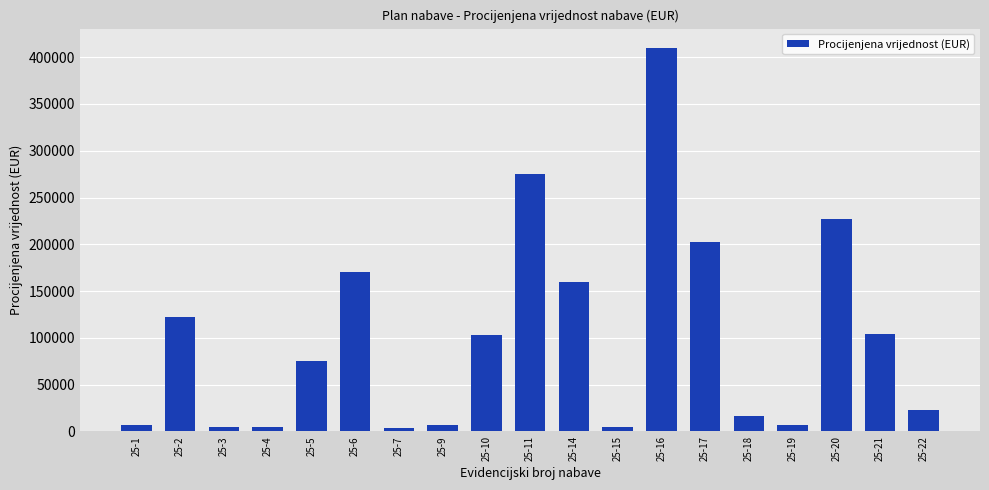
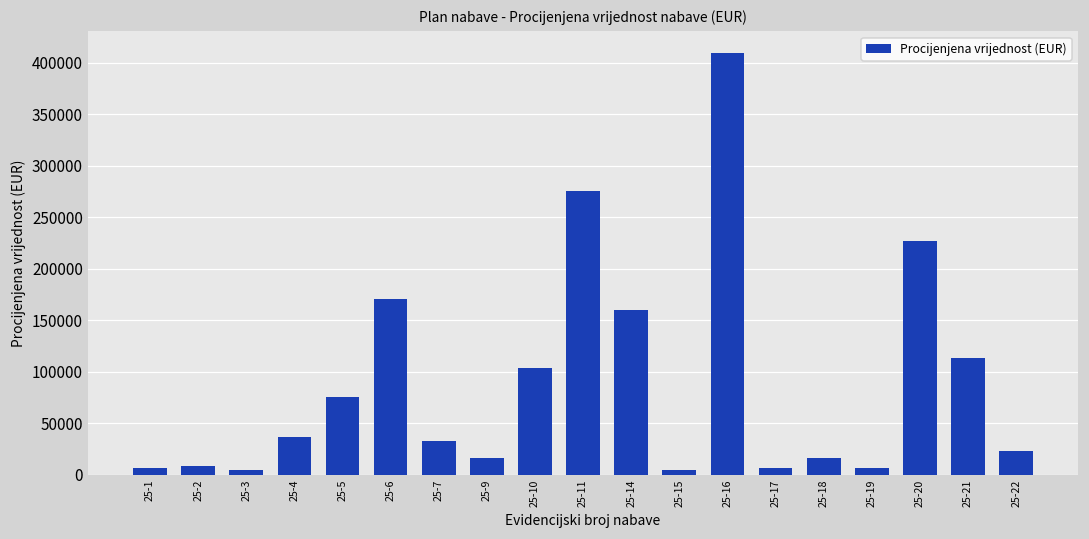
  {
    "25-1": 10000,
-   "25-2": 120000,
+   "25-2": 10000,
    "25-3": 0,
-   "25-4": 0,
+   "25-4": 40000,
    "25-5": 80000,
    "25-6": 170000,
-   "25-7": 0,
-   "25-9": 10000,
+   "25-7": 30000,
+   "25-9": 20000,
    "25-10": 100000,
    "25-11": 280000,
    "25-14": 160000,
    "25-15": 0,
    "25-16": 410000,
-   "25-17": 200000,
+   "25-17": 10000,
    "25-18": 20000,
    "25-19": 10000,
    "25-20": 230000,
-   "25-21": 100000,
+   "25-21": 110000,
    "25-22": 20000
  }
